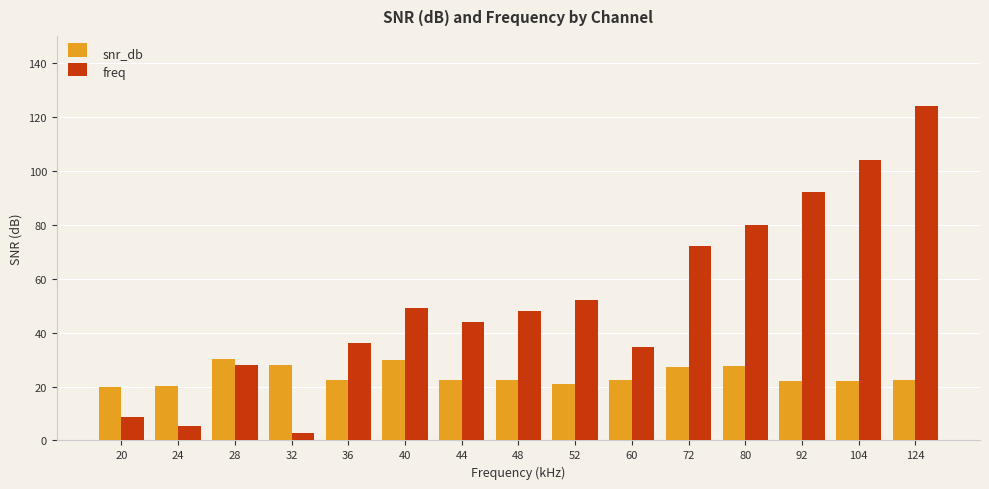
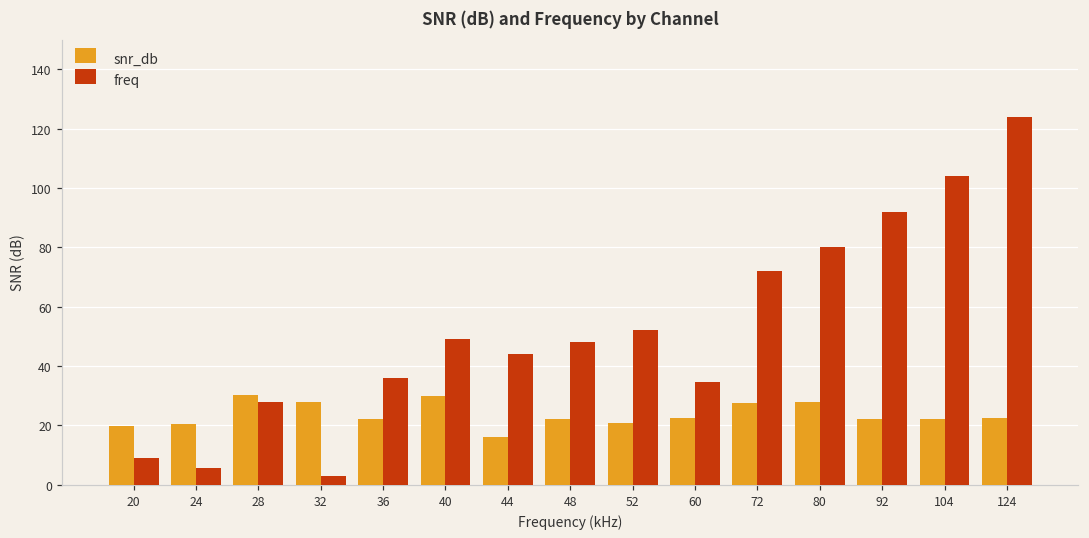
  {
    "snr_db": {
      "20": 20,
      "24": 20,
      "28": 30,
      "32": 28,
      "36": 22,
      "40": 30,
-     "44": 23,
+     "44": 16,
      "48": 22,
      "52": 21,
      "60": 23,
      "72": 27,
      "80": 28,
      "92": 22,
      "104": 22,
      "124": 22
    },
    "freq": {
      "20": 9,
      "24": 6,
      "28": 28,
      "32": 3,
      "36": 36,
      "40": 49,
      "44": 44,
      "48": 48,
      "52": 52,
      "60": 35,
      "72": 72,
      "80": 80,
      "92": 92,
      "104": 104,
      "124": 124
    }
  }
